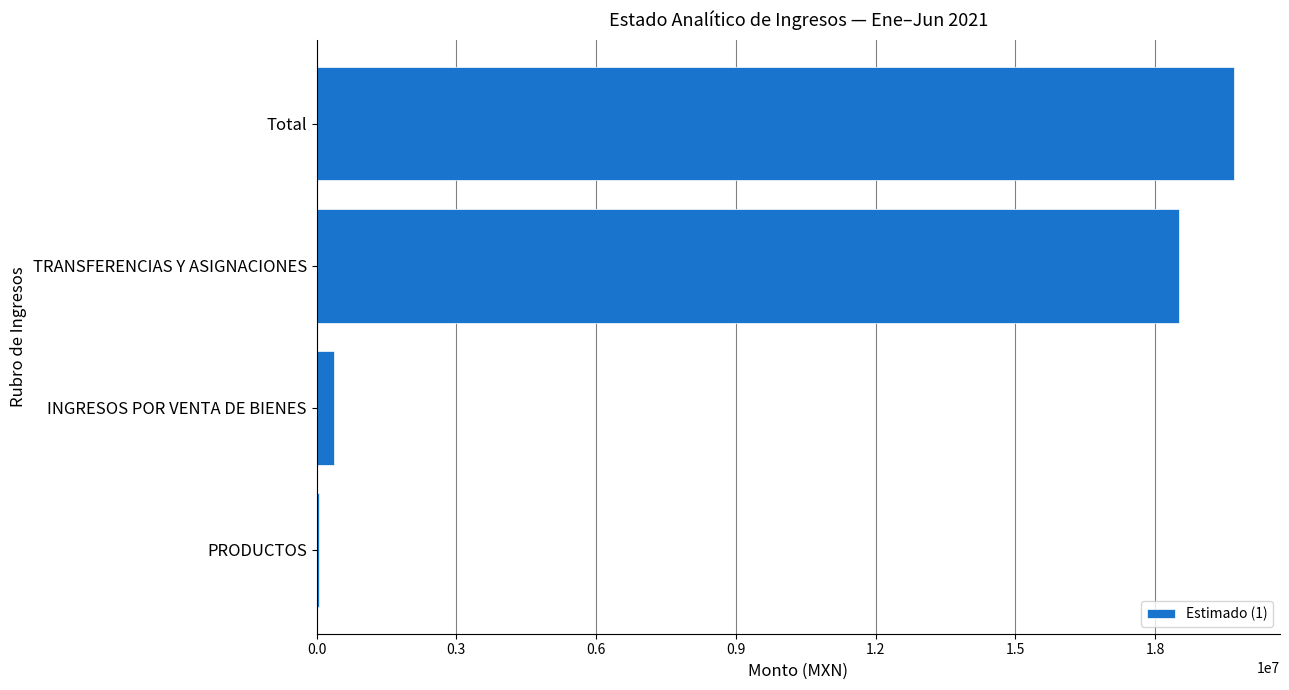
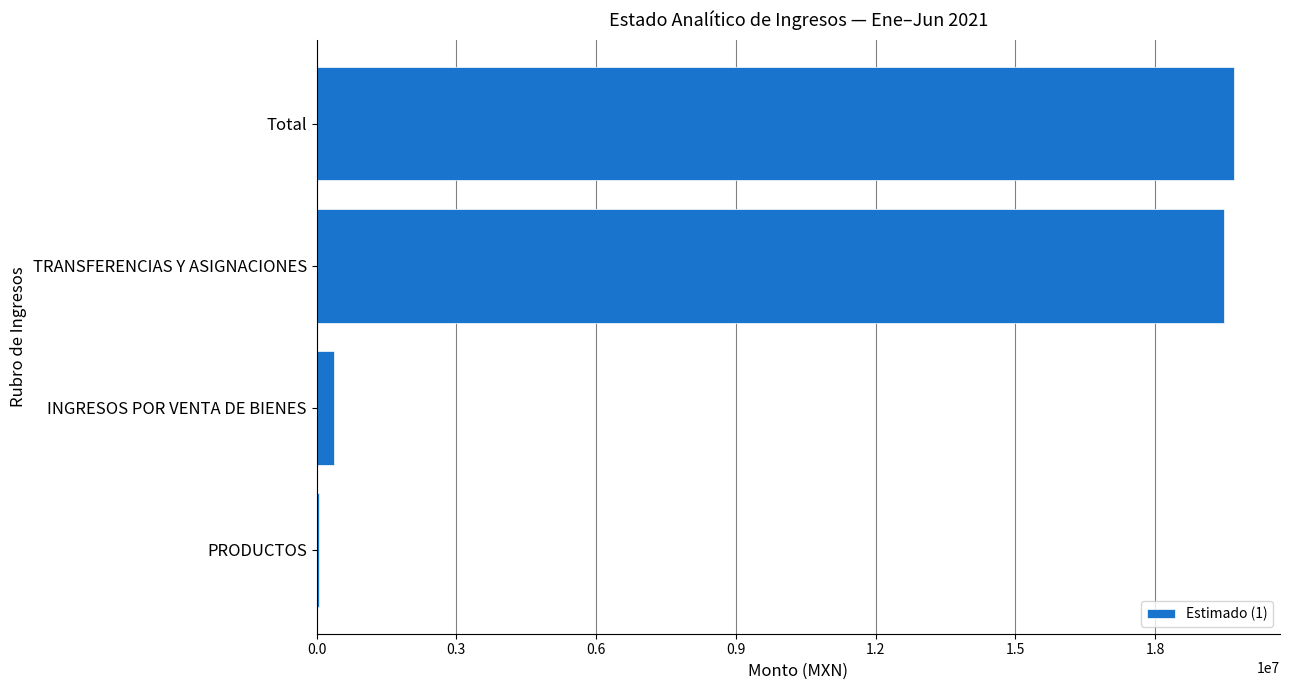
  {
    "Total": 19700000,
-   "TRANSFERENCIAS Y ASIGNACIONES": 18500000,
+   "TRANSFERENCIAS Y ASIGNACIONES": 19500000,
    "INGRESOS POR VENTA DE BIENES": 400000
  }
